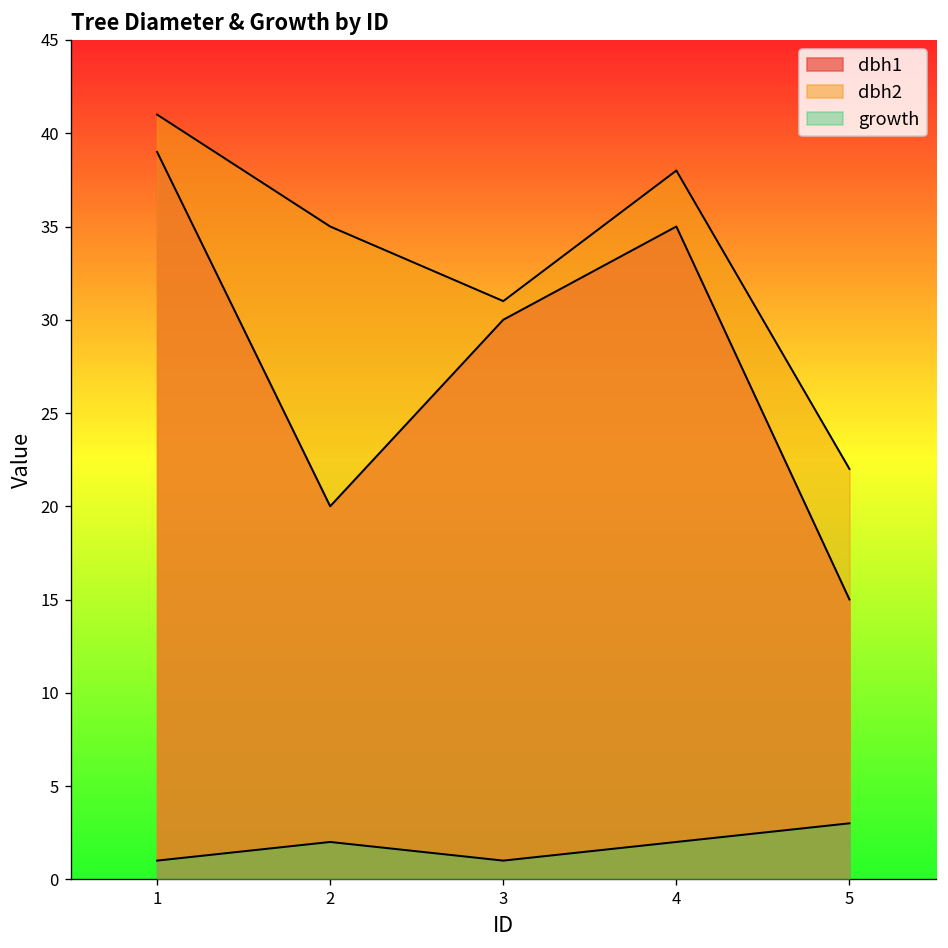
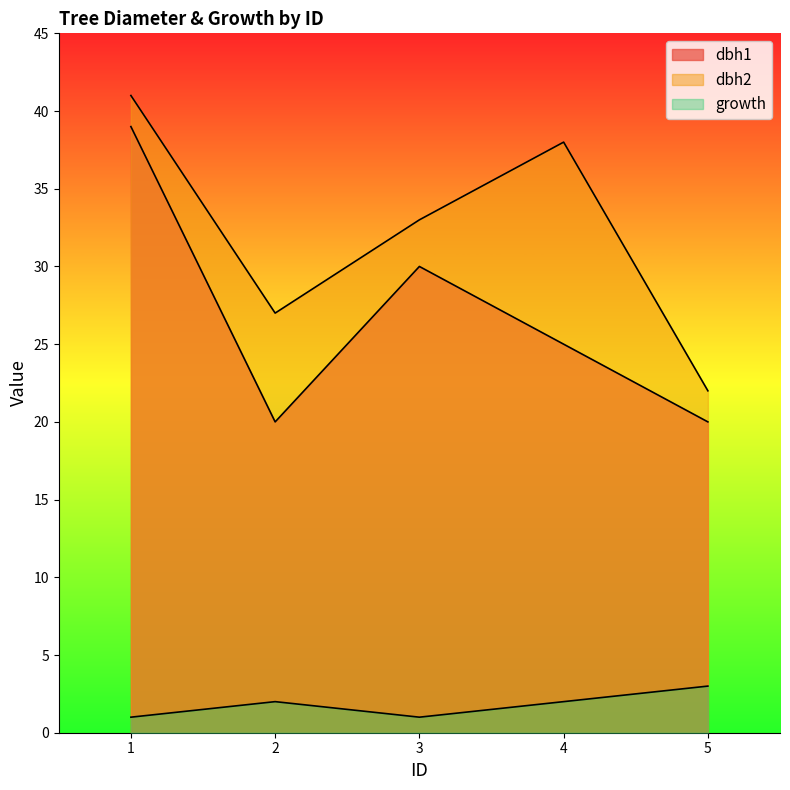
  {
    "dbh1": {
      "1": 39,
      "2": 20,
      "3": 30,
-     "4": 35,
-     "5": 15
+     "4": 25,
+     "5": 20
    },
    "dbh2": {
      "1": 41,
-     "2": 35,
-     "3": 31,
+     "2": 27,
+     "3": 33,
      "4": 38,
      "5": 22
    },
    "growth": {
      "1": 1,
      "2": 2,
      "3": 1,
      "4": 2,
      "5": 3
    }
  }
